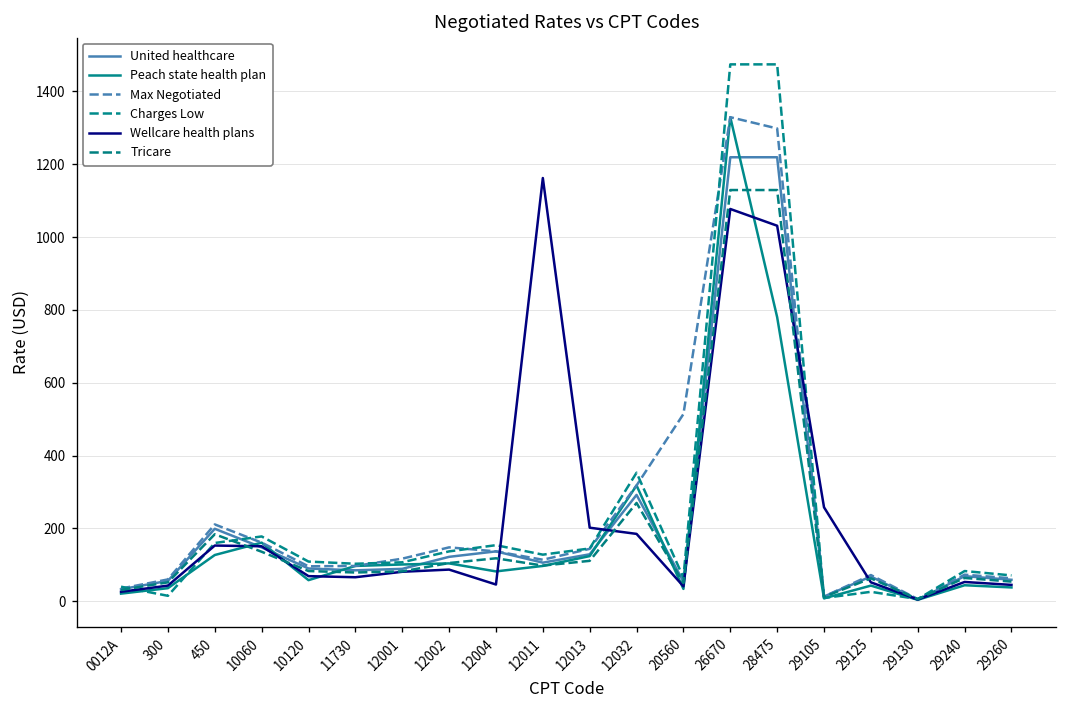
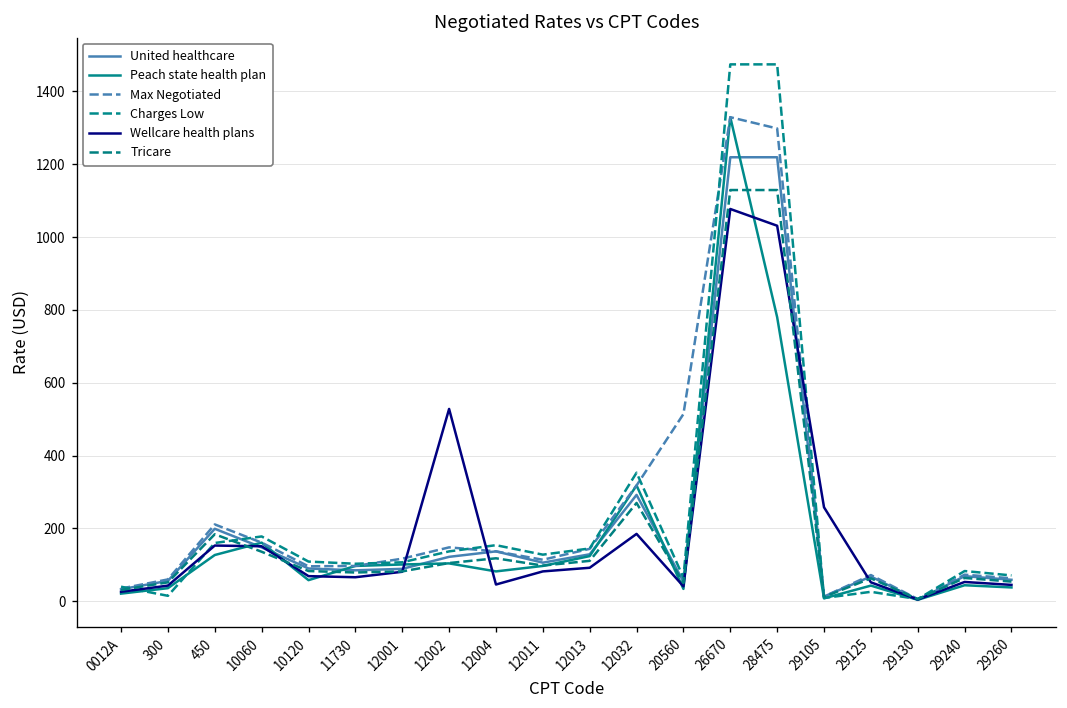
  {
    "Wellcare health plans": {
      "10120": 70,
      "11730": 70,
-     "12002": 90,
+     "12002": 530,
      "12004": 50,
-     "12011": 1160,
-     "12013": 200,
+     "12011": 80,
+     "12013": 90,
      "12032": 190,
      "26670": 1080,
      "28475": 1030,
      "29105": 260,
      "29125": 50,
      "29240": 50
    }
  }
